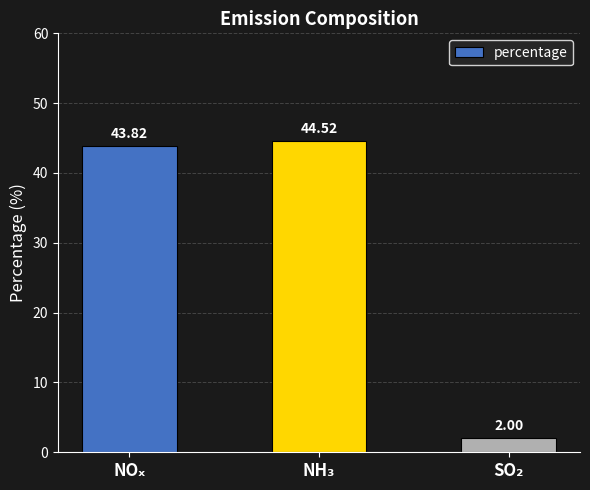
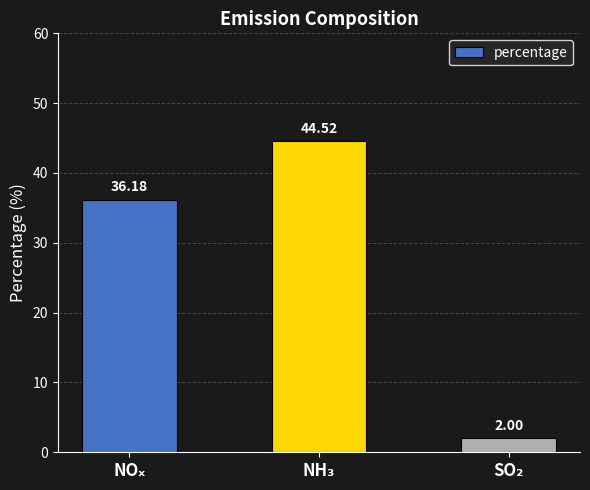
  {
-   "NOₓ": 43.82,
+   "NOₓ": 36.18,
    "NH₃": 44.52,
    "SO₂": 2.00
  }
